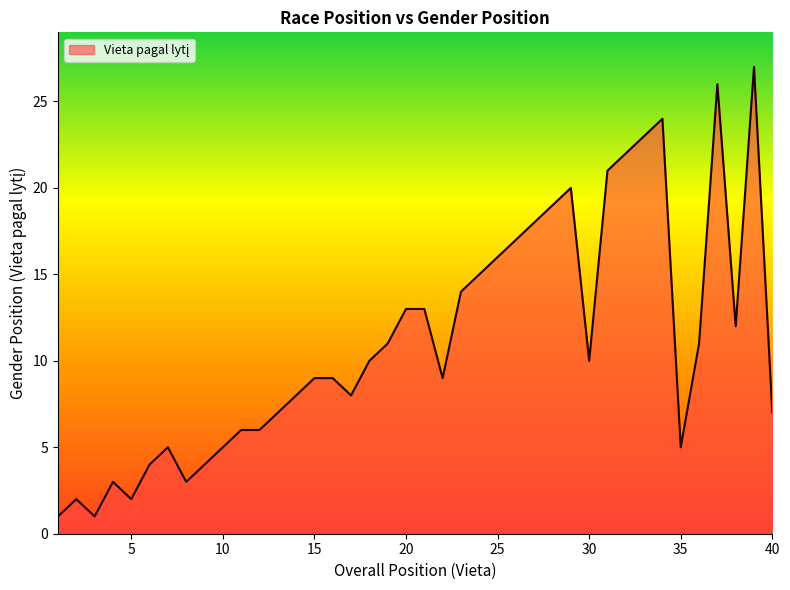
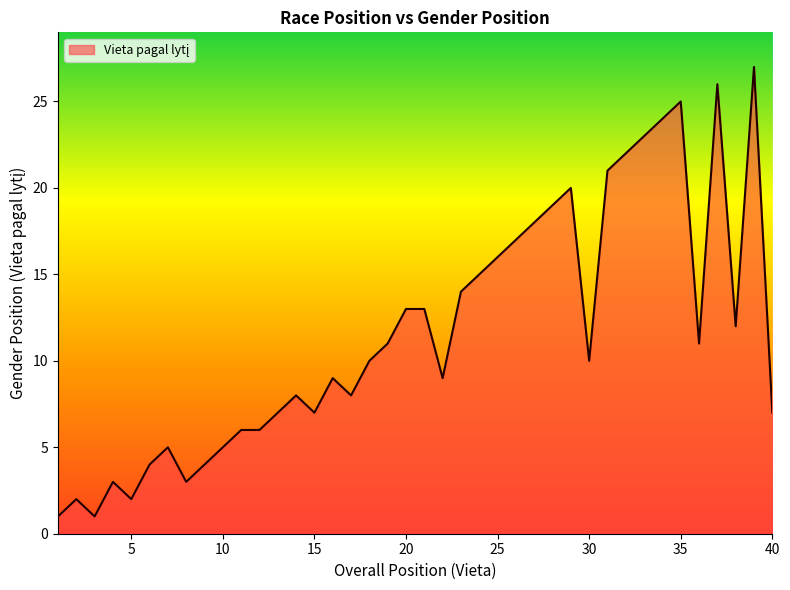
  {
    "5": 2,
    "10": 5,
-   "15": 9,
+   "15": 7,
    "20": 13,
    "25": 16,
    "30": 10,
-   "35": 5,
+   "35": 25,
    "40": 7
  }
